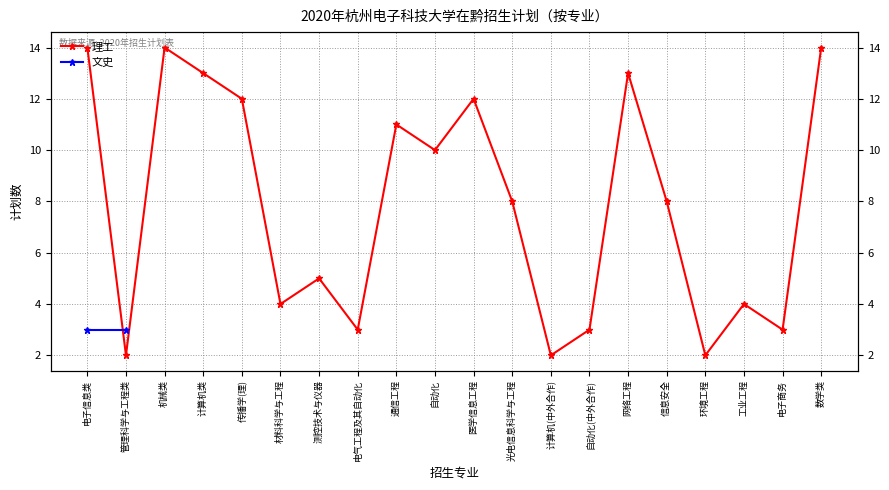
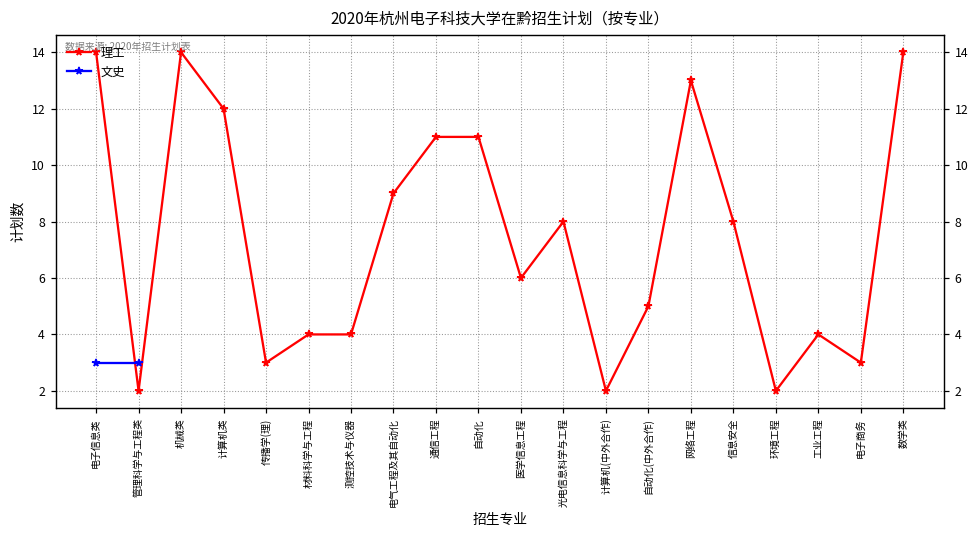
  {
    "理工": {
      "管理科学与工程类": 2,
-     "计算机类": 13,
-     "传播学(理)": 12,
+     "计算机类": 12,
+     "传播学(理)": 3,
      "材料科学与工程": 4,
-     "测控技术与仪器": 5,
-     "电气工程及其自动化": 3,
+     "测控技术与仪器": 4,
+     "电气工程及其自动化": 9,
      "通信工程": 11,
-     "自动化": 10,
-     "医学信息工程": 12,
+     "自动化": 11,
+     "医学信息工程": 6,
      "光电信息科学与工程": 8,
      "计算机(中外合作)": 2,
-     "自动化(中外合作)": 3,
+     "自动化(中外合作)": 5,
      "网络工程": 13,
      "信息安全": 8,
      "环境工程": 2,
      "工业工程": 4,
      "电子商务": 3,
      "数学类": 14
    },
    "文史": {
      "电子信息类": 3,
      "管理科学与工程类": 3
    }
  }
